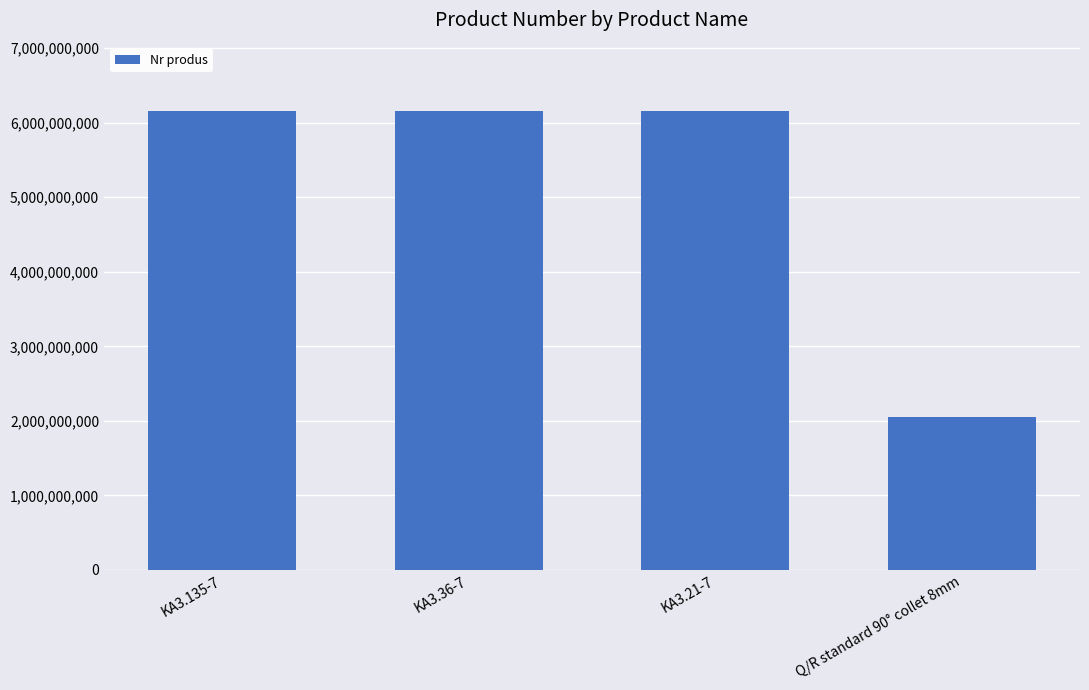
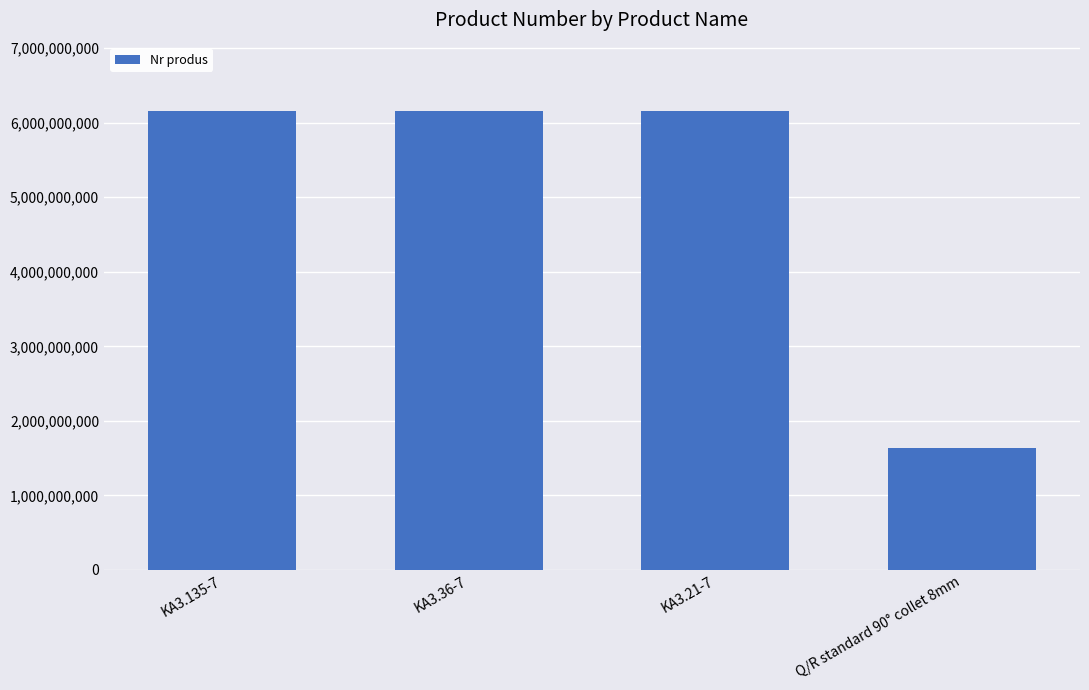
  {
    "KA3.135-7": "6,200,000,000",
    "KA3.36-7": "6,200,000,000",
    "KA3.21-7": "6,200,000,000",
-   "Q/R standard 90° collet 8mm": "2,100,000,000"
+   "Q/R standard 90° collet 8mm": "1,600,000,000"
  }
